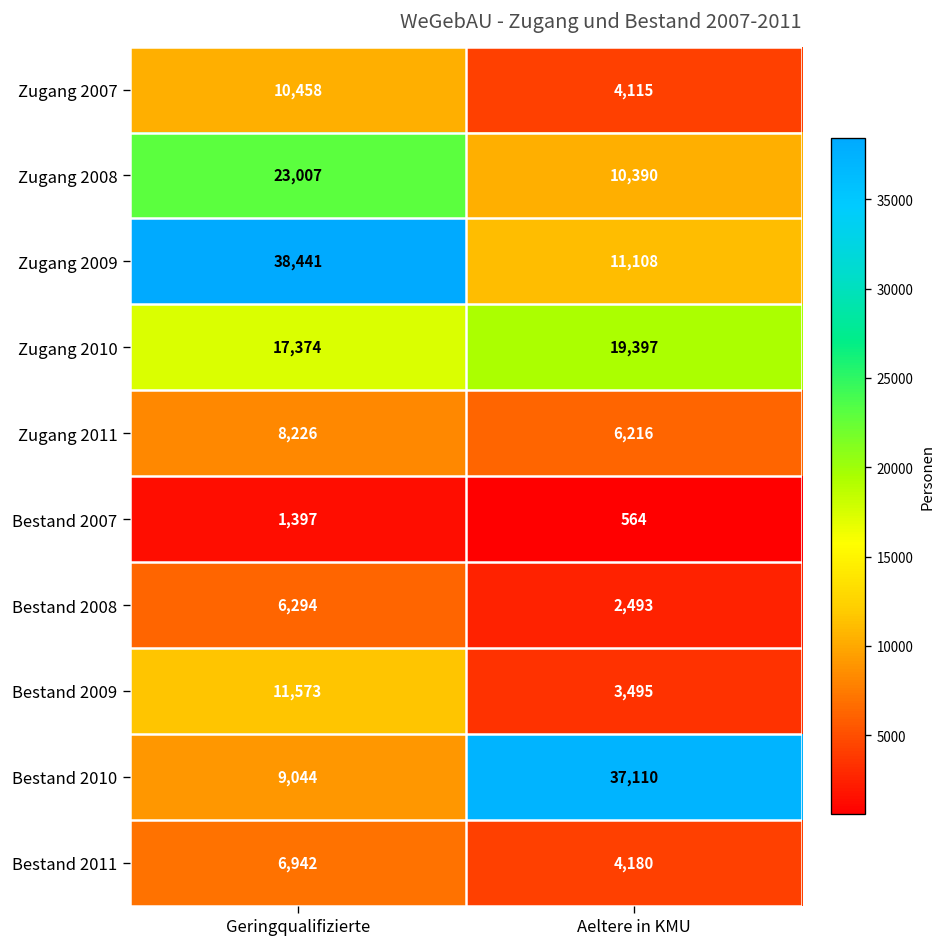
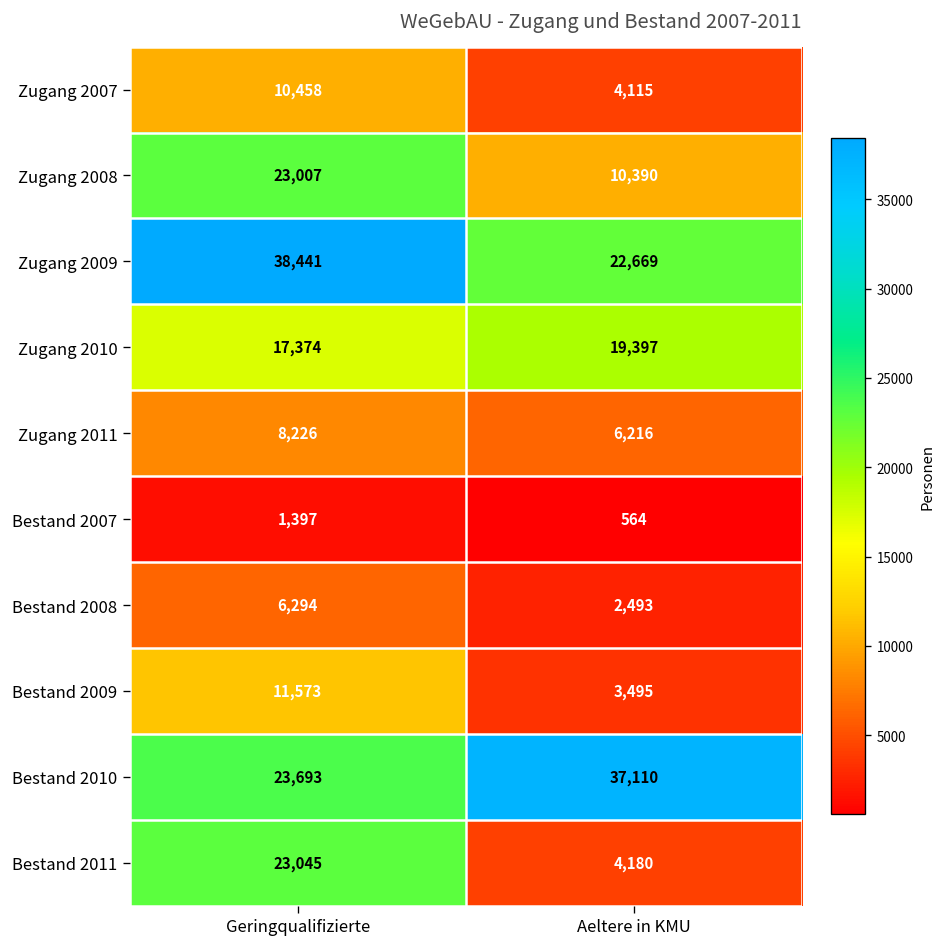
  {
    "Zugang 2007": {
      "Geringqualifizierte": "10,458",
      "Aeltere in KMU": "4,115"
    },
    "Zugang 2008": {
      "Geringqualifizierte": "23,007",
      "Aeltere in KMU": "10,390"
    },
    "Zugang 2009": {
      "Geringqualifizierte": "38,441",
-     "Aeltere in KMU": "11,108"
+     "Aeltere in KMU": "22,669"
    },
    "Zugang 2010": {
      "Geringqualifizierte": "17,374",
      "Aeltere in KMU": "19,397"
    },
    "Zugang 2011": {
      "Geringqualifizierte": "8,226",
      "Aeltere in KMU": "6,216"
    },
    "Bestand 2007": {
      "Geringqualifizierte": "1,397",
      "Aeltere in KMU": "564"
    },
    "Bestand 2008": {
      "Geringqualifizierte": "6,294",
      "Aeltere in KMU": "2,493"
    },
    "Bestand 2009": {
      "Geringqualifizierte": "11,573",
      "Aeltere in KMU": "3,495"
    },
    "Bestand 2010": {
-     "Geringqualifizierte": "9,044",
+     "Geringqualifizierte": "23,693",
      "Aeltere in KMU": "37,110"
    },
    "Bestand 2011": {
-     "Geringqualifizierte": "6,942",
+     "Geringqualifizierte": "23,045",
      "Aeltere in KMU": "4,180"
    }
  }
